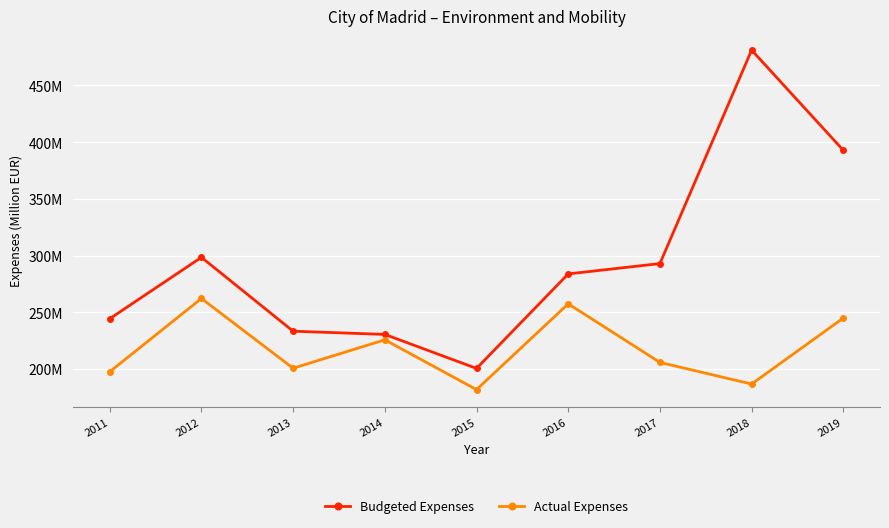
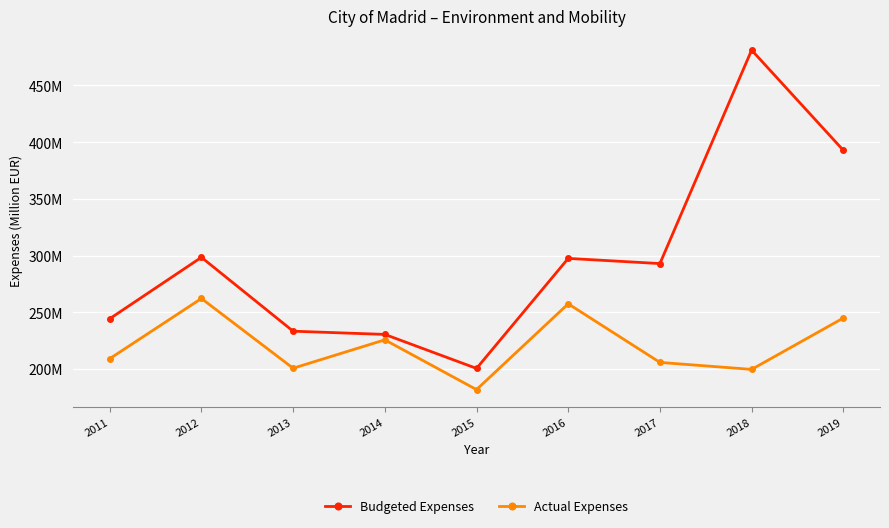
  {
    "Budgeted Expenses": {
      "2011": 244000000,
      "2012": 298000000,
      "2013": 233000000,
      "2014": 230000000,
      "2015": 201000000,
-     "2016": 284000000,
+     "2016": 297000000,
      "2017": 293000000,
      "2018": 481000000,
      "2019": 393000000
    },
    "Actual Expenses": {
-     "2011": 198000000,
+     "2011": 209000000,
      "2012": 262000000,
      "2013": 201000000,
      "2014": 226000000,
      "2015": 182000000,
      "2016": 257000000,
      "2017": 206000000,
-     "2018": 187000000,
+     "2018": 200000000,
      "2019": 245000000
    }
  }
